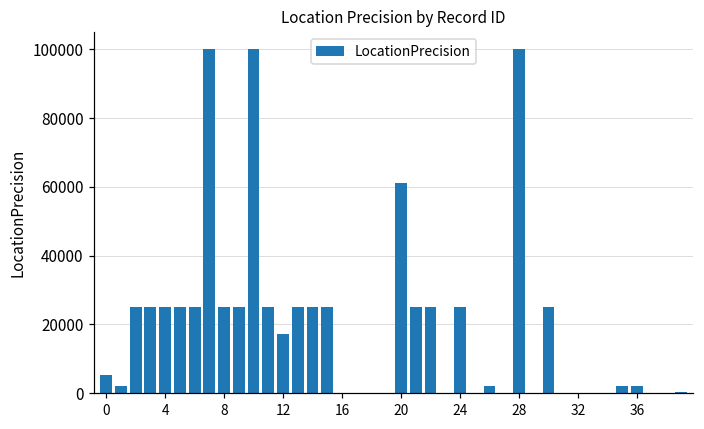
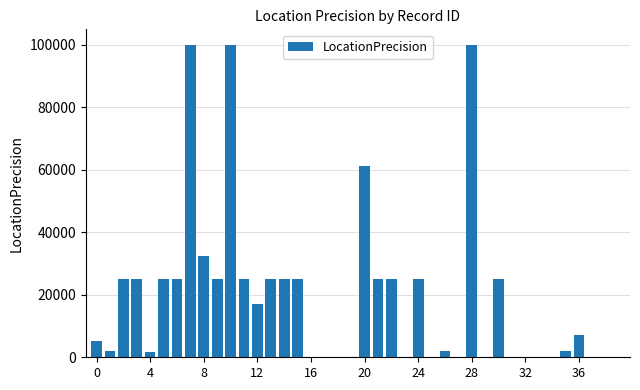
  {
    "0": 5000,
-   "4": 25000,
-   "8": 25000,
+   "4": 2000,
+   "8": 32000,
    "12": 17000,
    "20": 61000,
    "24": 25000,
    "28": 100000,
-   "36": 2000
+   "36": 7000
  }
